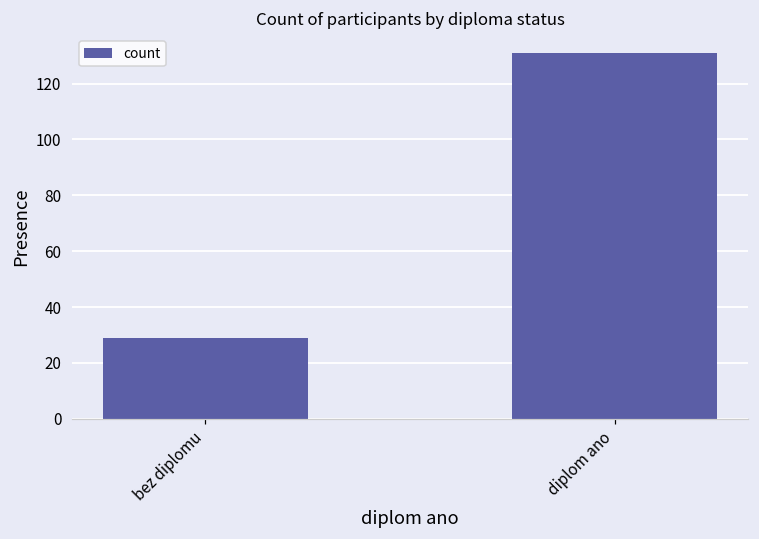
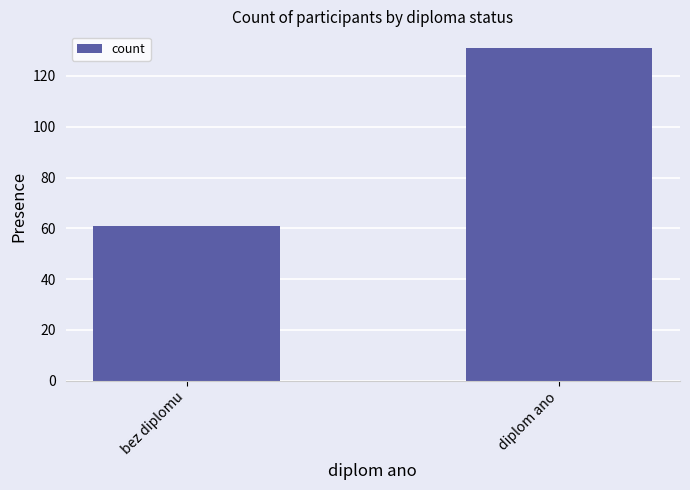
  {
-   "bez diplomu": 29,
+   "bez diplomu": 61,
    "diplom ano": 131
  }
